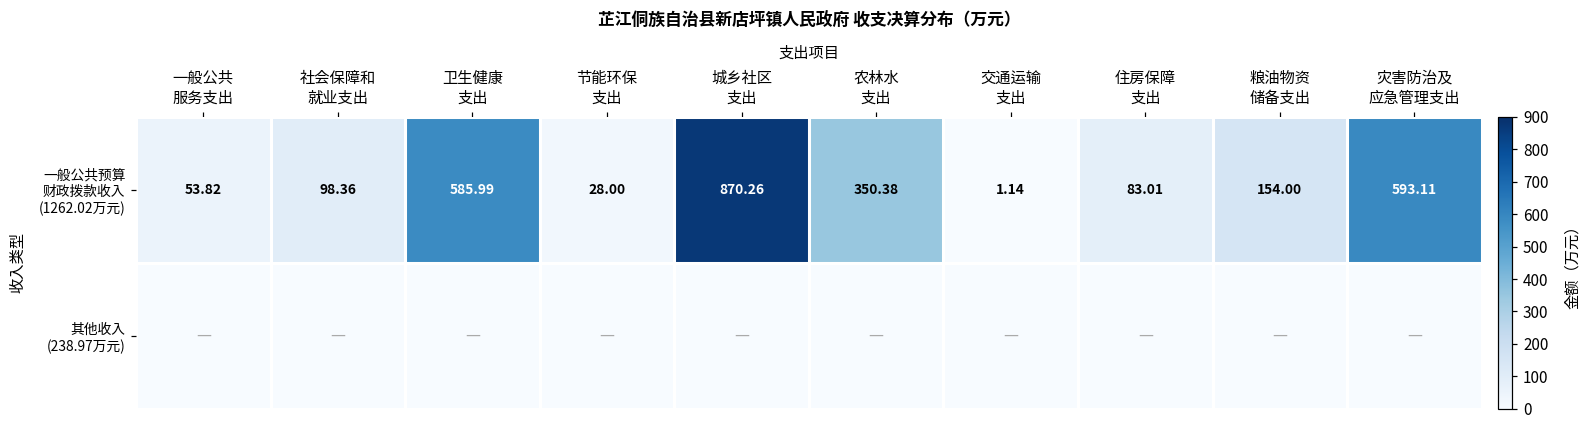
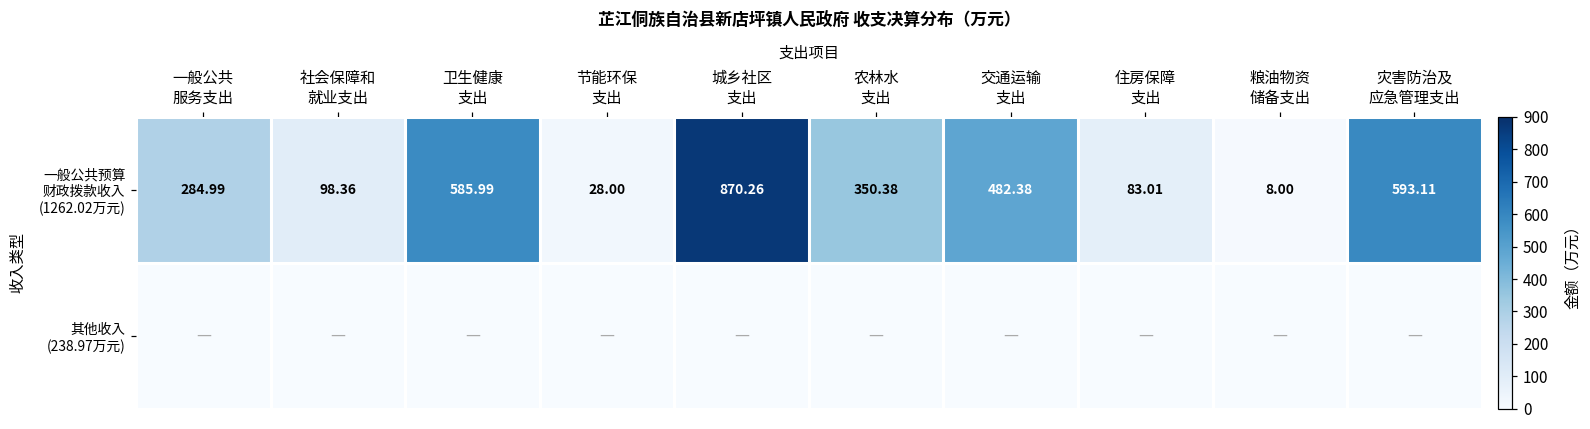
  {
    "一般公共预算 财政拨款收入 (1262.02万元)": {
-     "一般公共 服务支出": 53.82,
+     "一般公共 服务支出": 284.99,
      "社会保障和 就业支出": 98.36,
      "卫生健康 支出": 585.99,
      "节能环保 支出": 28.00,
      "城乡社区 支出": 870.26,
      "农林水 支出": 350.38,
-     "交通运输 支出": 1.14,
+     "交通运输 支出": 482.38,
      "住房保障 支出": 83.01,
-     "粮油物资 储备支出": 154.00,
+     "粮油物资 储备支出": 8.00,
      "灾害防治及 应急管理支出": 593.11
    }
  }
